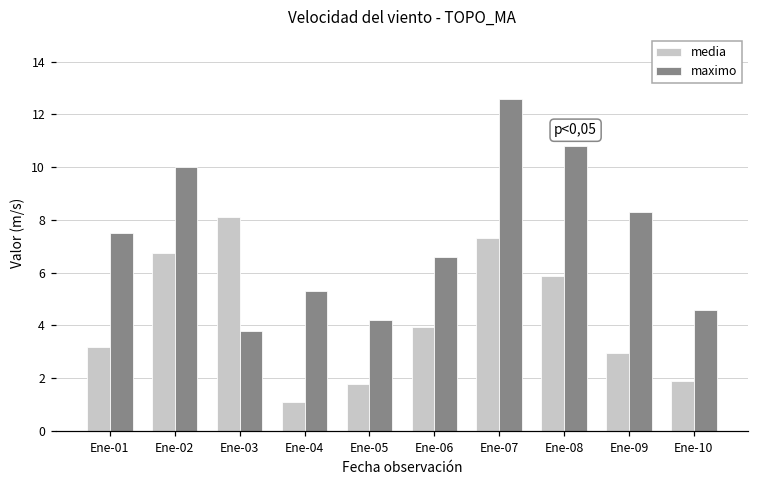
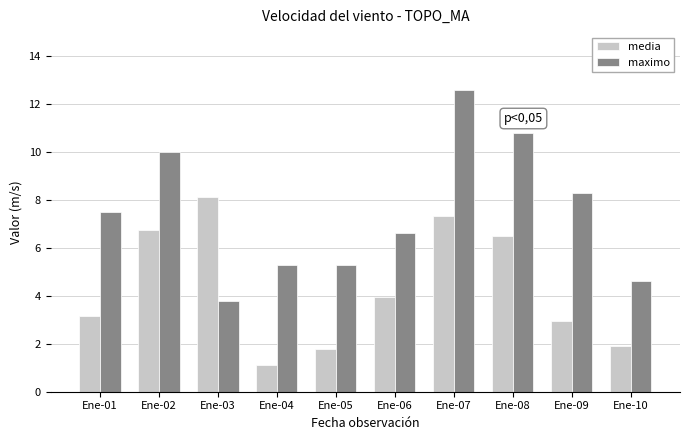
  {
    "media": {
      "Ene-01": 3.2,
      "Ene-02": 6.7,
      "Ene-03": 8.1,
      "Ene-04": 1.1,
      "Ene-05": 1.8,
      "Ene-06": 3.9,
      "Ene-07": 7.3,
-     "Ene-08": 5.9,
+     "Ene-08": 6.5,
      "Ene-09": 3.0,
      "Ene-10": 1.9
    },
    "maximo": {
      "Ene-01": 7.5,
      "Ene-02": 10.0,
      "Ene-03": 3.8,
      "Ene-04": 5.3,
-     "Ene-05": 4.2,
+     "Ene-05": 5.3,
      "Ene-06": 6.6,
      "Ene-07": 12.6,
      "Ene-09": 8.3,
      "Ene-10": 4.6
    }
  }
